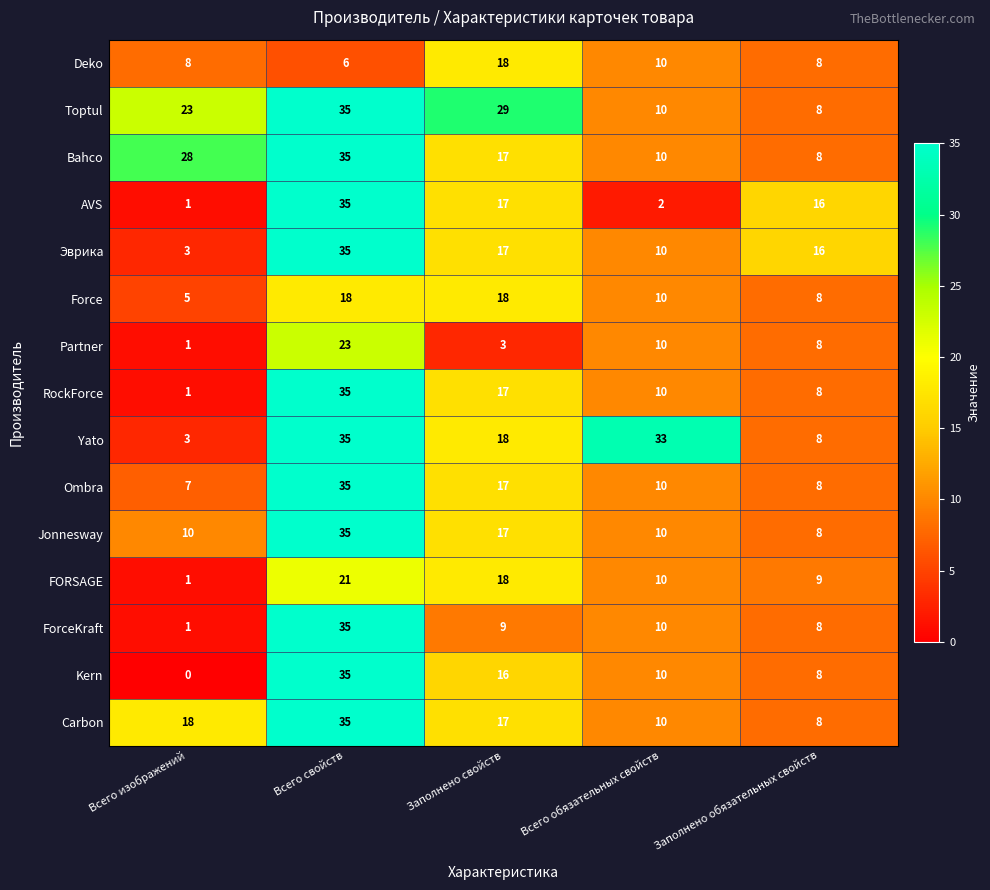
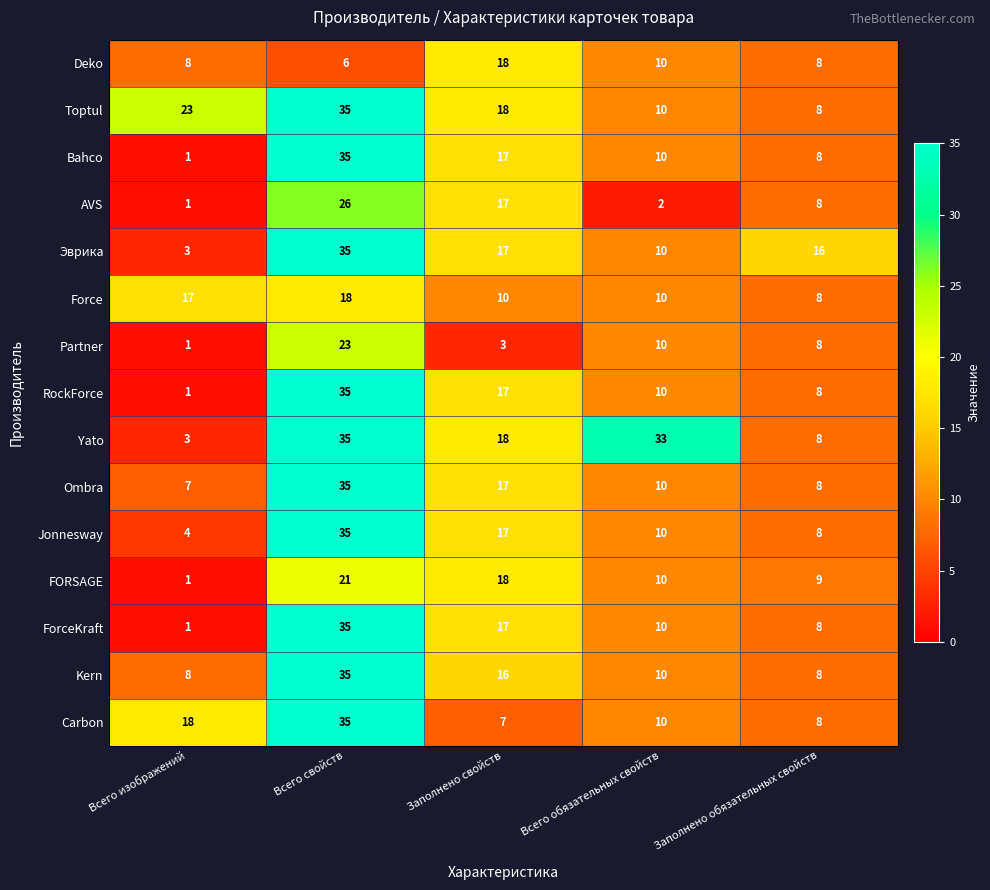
  {
    "Deko": {
      "Всего изображений": 8,
      "Всего свойств": 6,
      "Заполнено свойств": 18,
      "Всего обязательных свойств": 10,
      "Заполнено обязательных свойств": 8
    },
    "Toptul": {
      "Всего изображений": 23,
      "Всего свойств": 35,
-     "Заполнено свойств": 29,
+     "Заполнено свойств": 18,
      "Всего обязательных свойств": 10,
      "Заполнено обязательных свойств": 8
    },
    "Bahco": {
-     "Всего изображений": 28,
+     "Всего изображений": 1,
      "Всего свойств": 35,
      "Заполнено свойств": 17,
      "Всего обязательных свойств": 10,
      "Заполнено обязательных свойств": 8
    },
    "AVS": {
      "Всего изображений": 1,
-     "Всего свойств": 35,
+     "Всего свойств": 26,
      "Заполнено свойств": 17,
      "Всего обязательных свойств": 2,
-     "Заполнено обязательных свойств": 16
+     "Заполнено обязательных свойств": 8
    },
    "Эврика": {
      "Всего изображений": 3,
      "Всего свойств": 35,
      "Заполнено свойств": 17,
      "Всего обязательных свойств": 10,
      "Заполнено обязательных свойств": 16
    },
    "Force": {
-     "Всего изображений": 5,
+     "Всего изображений": 17,
      "Всего свойств": 18,
-     "Заполнено свойств": 18,
+     "Заполнено свойств": 10,
      "Всего обязательных свойств": 10,
      "Заполнено обязательных свойств": 8
    },
    "Partner": {
      "Всего изображений": 1,
      "Всего свойств": 23,
      "Заполнено свойств": 3,
      "Всего обязательных свойств": 10,
      "Заполнено обязательных свойств": 8
    },
    "RockForce": {
      "Всего изображений": 1,
      "Всего свойств": 35,
      "Заполнено свойств": 17,
      "Всего обязательных свойств": 10,
      "Заполнено обязательных свойств": 8
    },
    "Yato": {
      "Всего изображений": 3,
      "Всего свойств": 35,
      "Заполнено свойств": 18,
      "Всего обязательных свойств": 33,
      "Заполнено обязательных свойств": 8
    },
    "Ombra": {
      "Всего изображений": 7,
      "Всего свойств": 35,
      "Заполнено свойств": 17,
      "Всего обязательных свойств": 10,
      "Заполнено обязательных свойств": 8
    },
    "Jonnesway": {
-     "Всего изображений": 10,
+     "Всего изображений": 4,
      "Всего свойств": 35,
      "Заполнено свойств": 17,
      "Всего обязательных свойств": 10,
      "Заполнено обязательных свойств": 8
    },
    "FORSAGE": {
      "Всего изображений": 1,
      "Всего свойств": 21,
      "Заполнено свойств": 18,
      "Всего обязательных свойств": 10,
      "Заполнено обязательных свойств": 9
    },
    "ForceKraft": {
      "Всего изображений": 1,
      "Всего свойств": 35,
-     "Заполнено свойств": 9,
+     "Заполнено свойств": 17,
      "Всего обязательных свойств": 10,
      "Заполнено обязательных свойств": 8
    },
    "Kern": {
-     "Всего изображений": 0,
+     "Всего изображений": 8,
      "Всего свойств": 35,
      "Заполнено свойств": 16,
      "Всего обязательных свойств": 10,
      "Заполнено обязательных свойств": 8
    },
    "Carbon": {
      "Всего изображений": 18,
      "Всего свойств": 35,
-     "Заполнено свойств": 17,
+     "Заполнено свойств": 7,
      "Всего обязательных свойств": 10,
      "Заполнено обязательных свойств": 8
    }
  }
